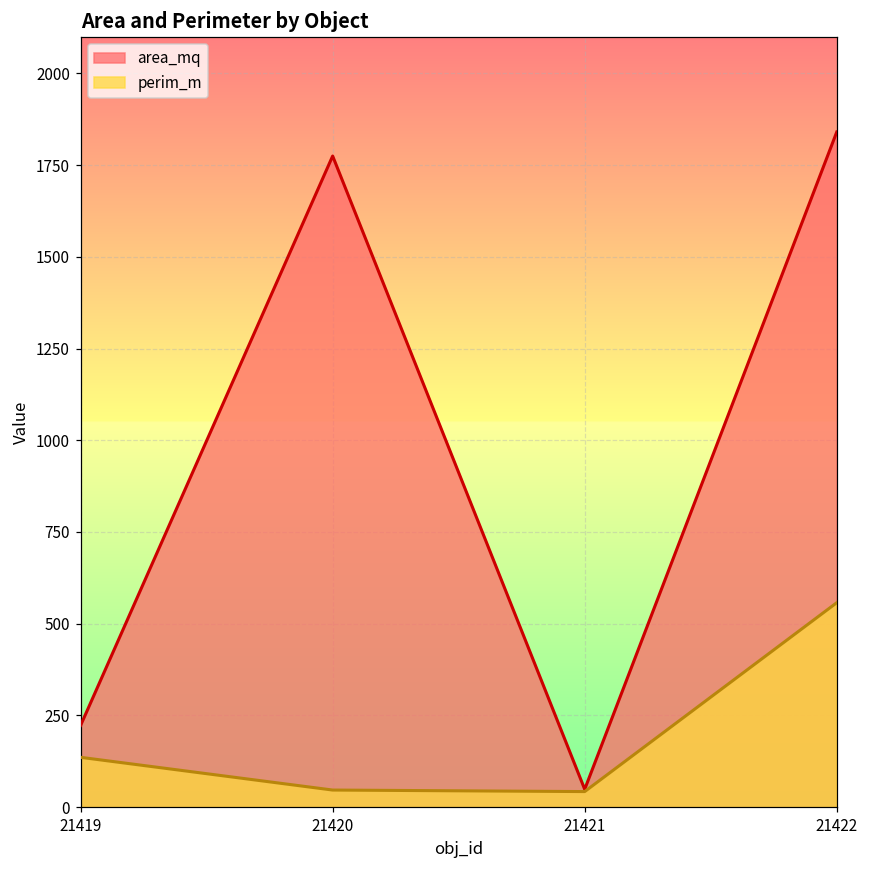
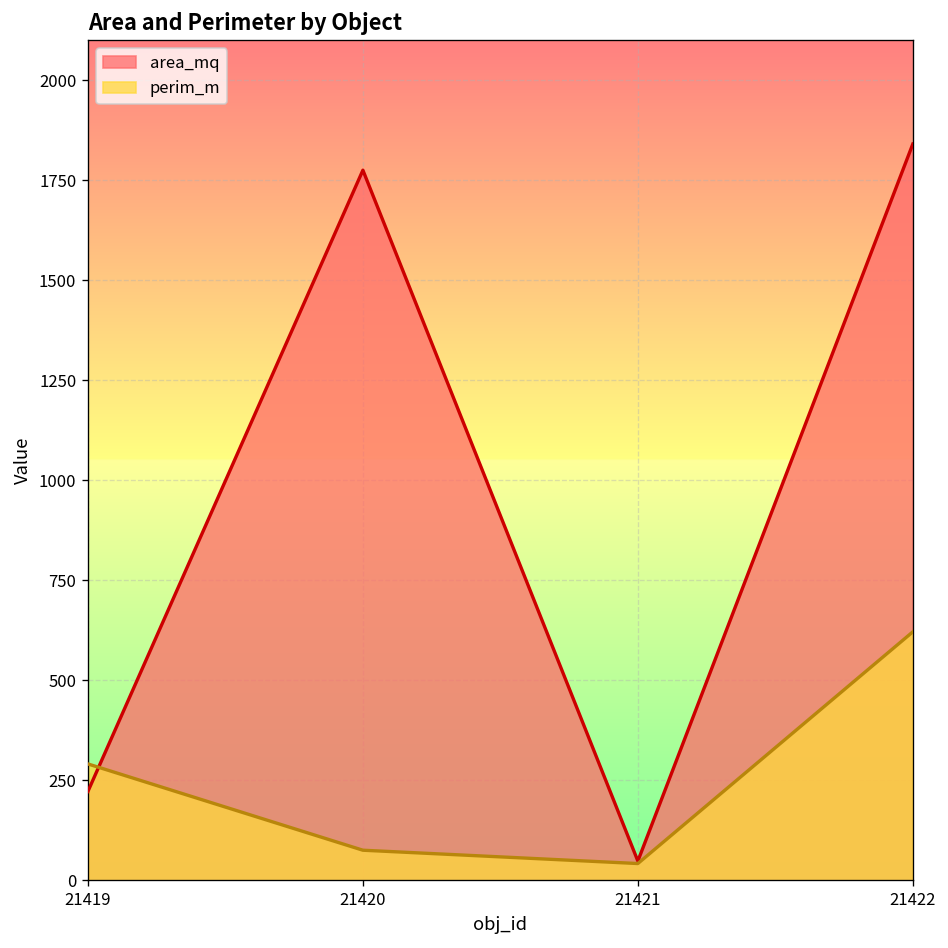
  {
    "area_mq": {
      "21419": 220,
      "21420": 1770,
      "21422": 1840
    },
    "perim_m": {
-     "21419": 140,
-     "21420": 50,
-     "21422": 560
+     "21419": 290,
+     "21420": 80,
+     "21422": 620
    }
  }
